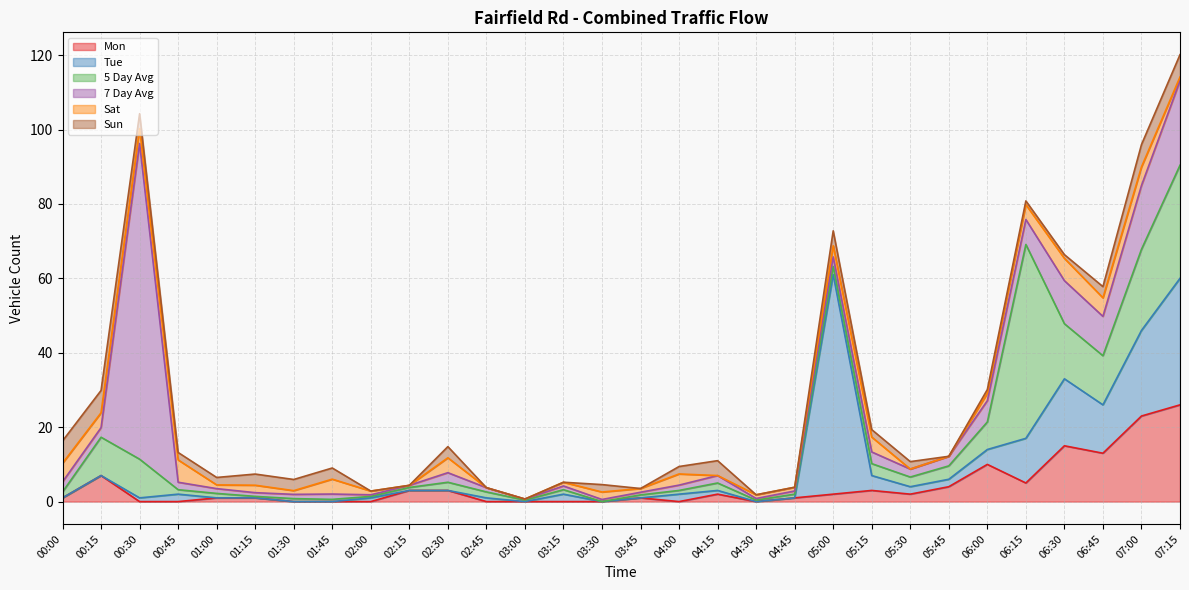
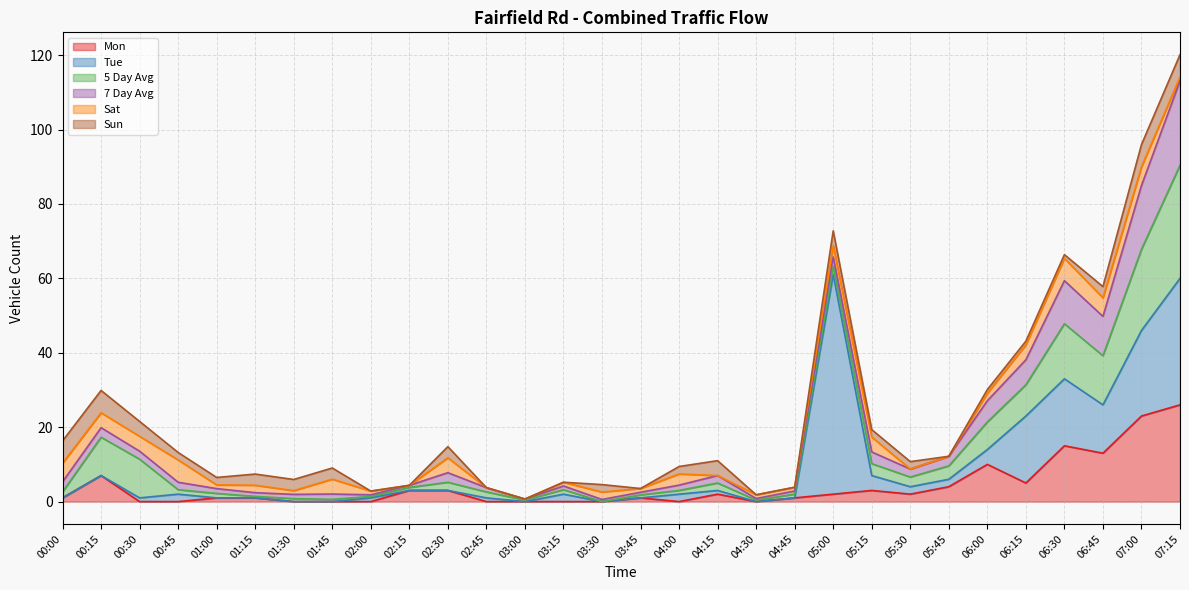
  {
    "Tue": {
      "00:30": 1,
      "00:45": 2,
      "02:45": 1,
      "03:15": 2,
      "04:00": 2,
      "04:15": 1,
      "05:00": 59,
      "05:15": 4,
      "05:30": 2,
      "05:45": 2,
      "06:00": 4,
-     "06:15": 12,
+     "06:15": 18,
      "06:30": 18,
      "06:45": 13,
      "07:00": 23,
      "07:15": 34
    },
    "5 Day Avg": {
      "00:00": 2,
      "00:15": 10,
      "00:30": 10,
      "00:45": 1,
      "01:00": 1,
      "01:30": 1,
      "02:30": 2,
      "02:45": 2,
      "03:15": 1,
      "03:45": 1,
      "04:00": 1,
      "04:15": 2,
      "04:45": 1,
      "05:00": 2,
      "05:15": 3,
      "05:30": 3,
      "05:45": 4,
      "06:00": 7,
-     "06:15": 52,
+     "06:15": 8,
      "06:30": 15,
      "06:45": 13,
      "07:00": 22,
      "07:15": 30
    },
    "7 Day Avg": {
      "00:00": 3,
      "00:15": 3,
-     "00:30": 85,
+     "00:30": 2,
      "00:45": 2,
      "01:00": 1,
      "01:15": 1,
      "01:30": 1,
      "01:45": 1,
      "02:30": 3,
      "03:15": 1,
      "03:45": 1,
      "04:00": 1,
      "04:45": 1,
      "05:00": 3,
      "05:15": 3,
      "06:00": 6,
      "06:15": 7,
      "06:30": 12,
      "06:45": 11,
      "07:00": 17,
      "07:15": 23
    },
    "Sat": {
      "00:00": 5,
      "00:15": 4,
      "00:45": 6,
      "01:00": 1,
      "01:15": 2,
      "01:30": 1,
      "01:45": 4,
      "02:30": 4,
      "03:30": 2,
      "04:00": 3,
      "05:00": 3,
      "05:15": 4,
      "06:00": 2,
      "06:15": 4,
      "06:30": 6,
      "06:45": 5,
      "07:00": 5,
      "07:15": 1
    }
  }
